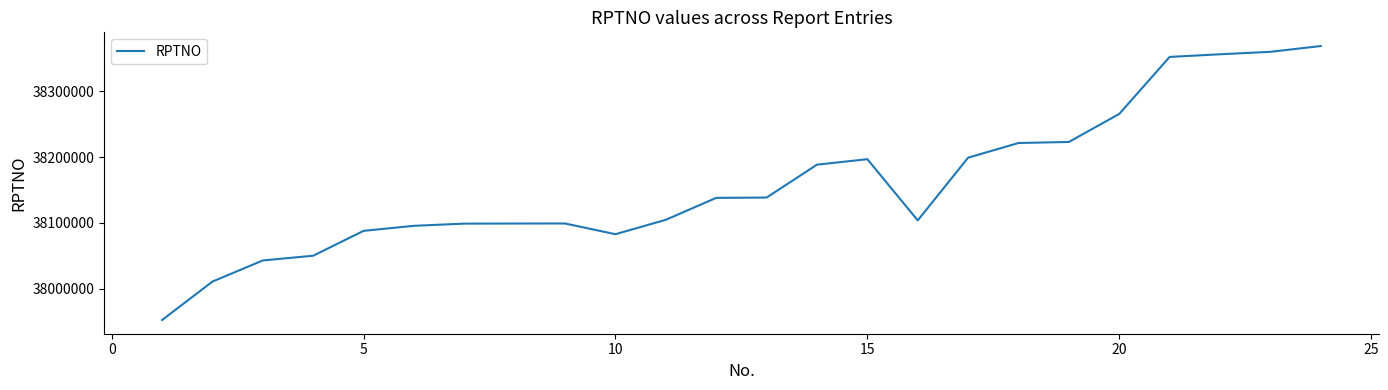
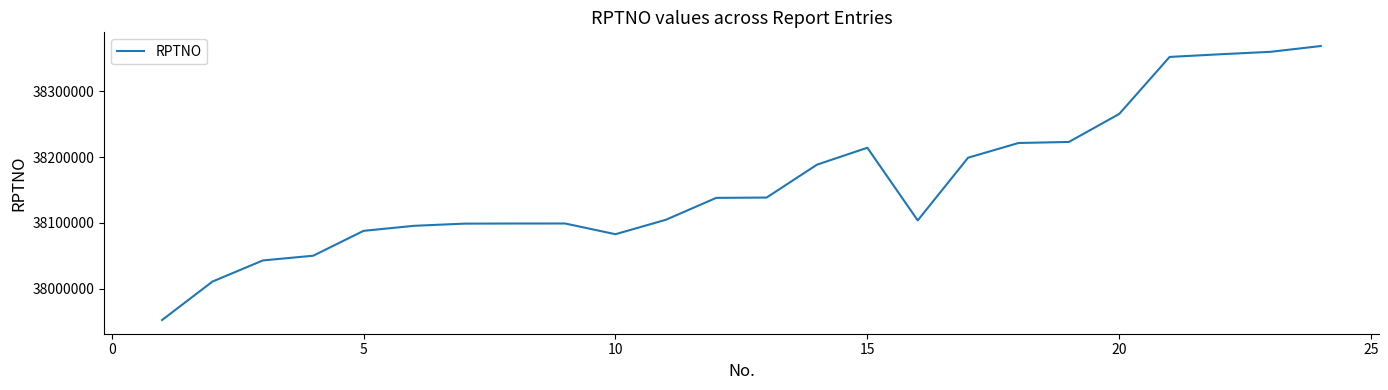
  {
    "5": 38090000,
    "10": 38080000,
-   "15": 38200000,
+   "15": 38210000,
    "20": 38270000
  }
